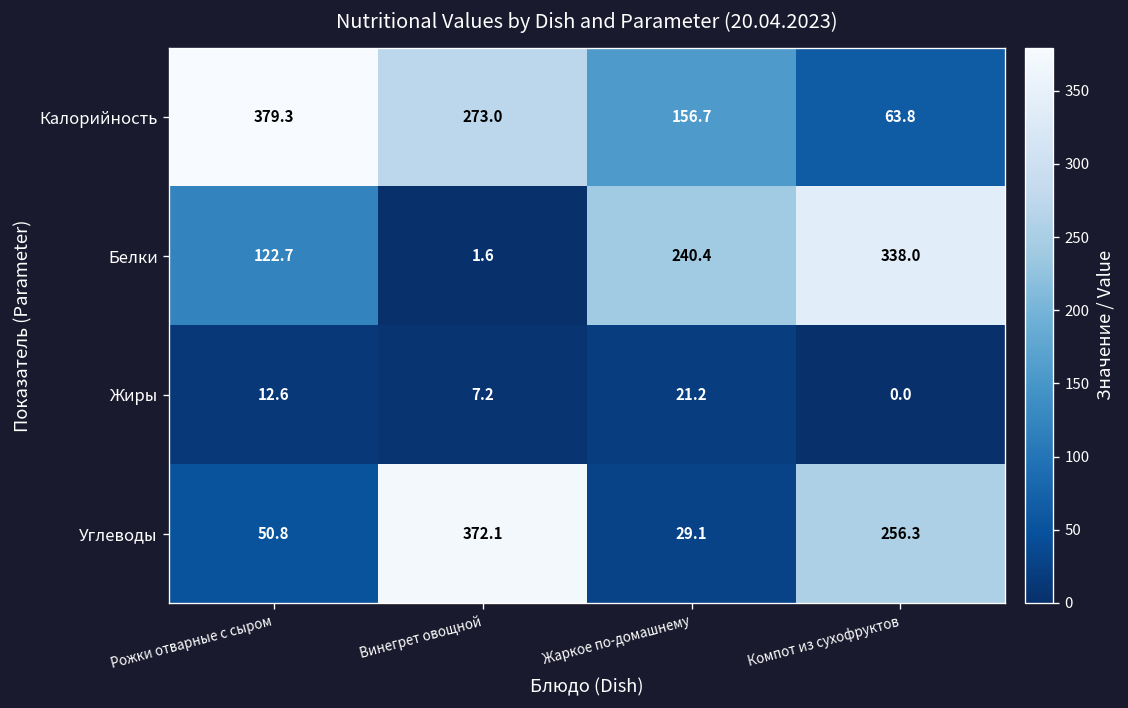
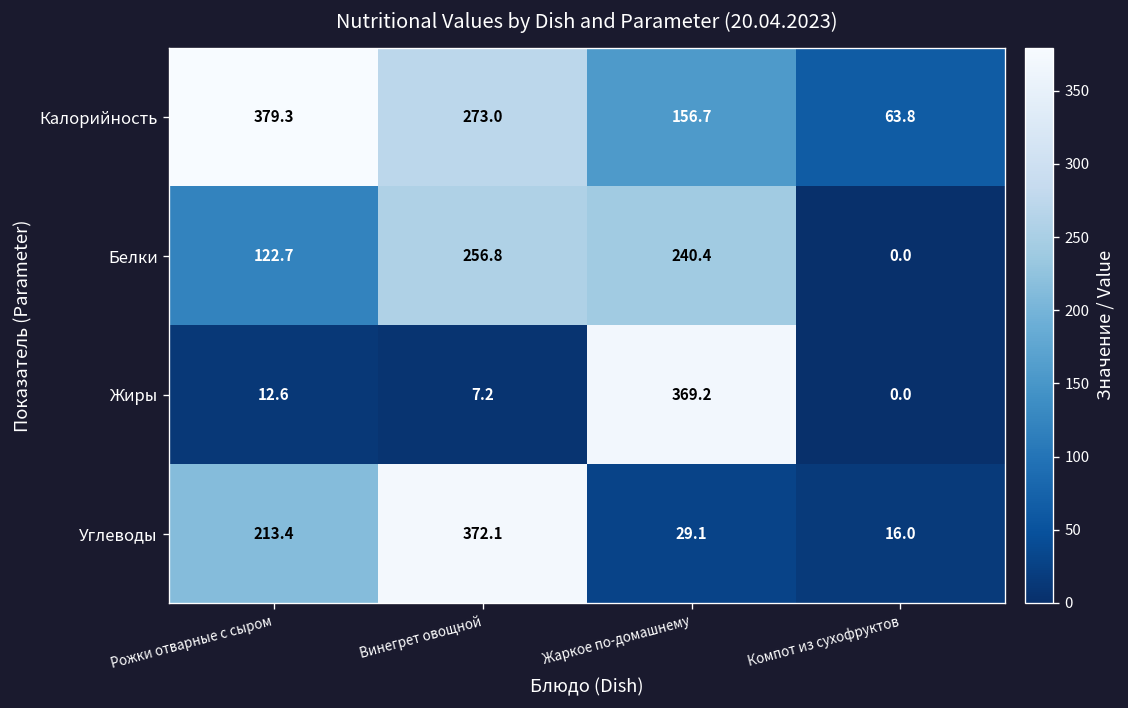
  {
    "Калорийность": {
      "Рожки отварные с сыром": 379.3,
      "Винегрет овощной": 273.0,
      "Жаркое по-домашнему": 156.7,
      "Компот из сухофруктов": 63.8
    },
    "Белки": {
      "Рожки отварные с сыром": 122.7,
-     "Винегрет овощной": 1.6,
+     "Винегрет овощной": 256.8,
      "Жаркое по-домашнему": 240.4,
-     "Компот из сухофруктов": 338.0
+     "Компот из сухофруктов": 0.0
    },
    "Жиры": {
      "Рожки отварные с сыром": 12.6,
      "Винегрет овощной": 7.2,
-     "Жаркое по-домашнему": 21.2,
+     "Жаркое по-домашнему": 369.2,
      "Компот из сухофруктов": 0.0
    },
    "Углеводы": {
-     "Рожки отварные с сыром": 50.8,
+     "Рожки отварные с сыром": 213.4,
      "Винегрет овощной": 372.1,
      "Жаркое по-домашнему": 29.1,
-     "Компот из сухофруктов": 256.3
+     "Компот из сухофруктов": 16.0
    }
  }
